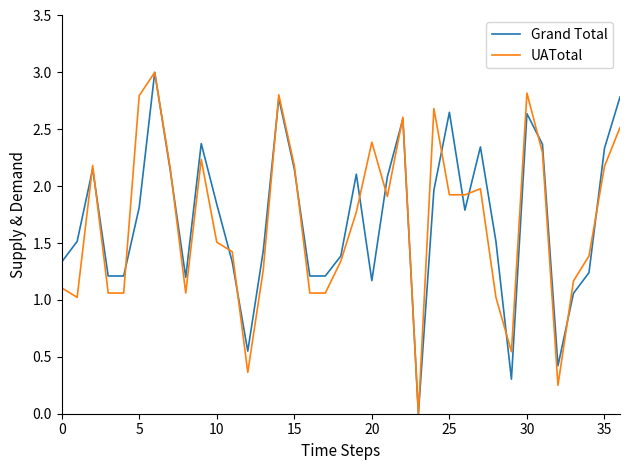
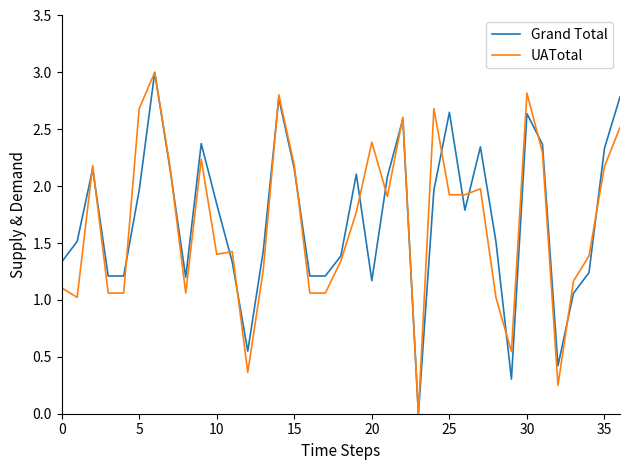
  {
    "Grand Total": {
      "0": 1.33,
-     "5": 1.81,
+     "5": 1.96,
      "10": 1.84,
      "15": 2.15,
      "20": 1.17,
      "25": 2.65,
      "30": 2.64,
      "35": 2.33
    },
    "UATotal": {
      "0": 1.11,
-     "5": 2.80,
-     "10": 1.51,
+     "5": 2.68,
+     "10": 1.40,
      "15": 2.18,
      "20": 2.39,
      "25": 1.92,
      "30": 2.82,
      "35": 2.17
    }
  }
